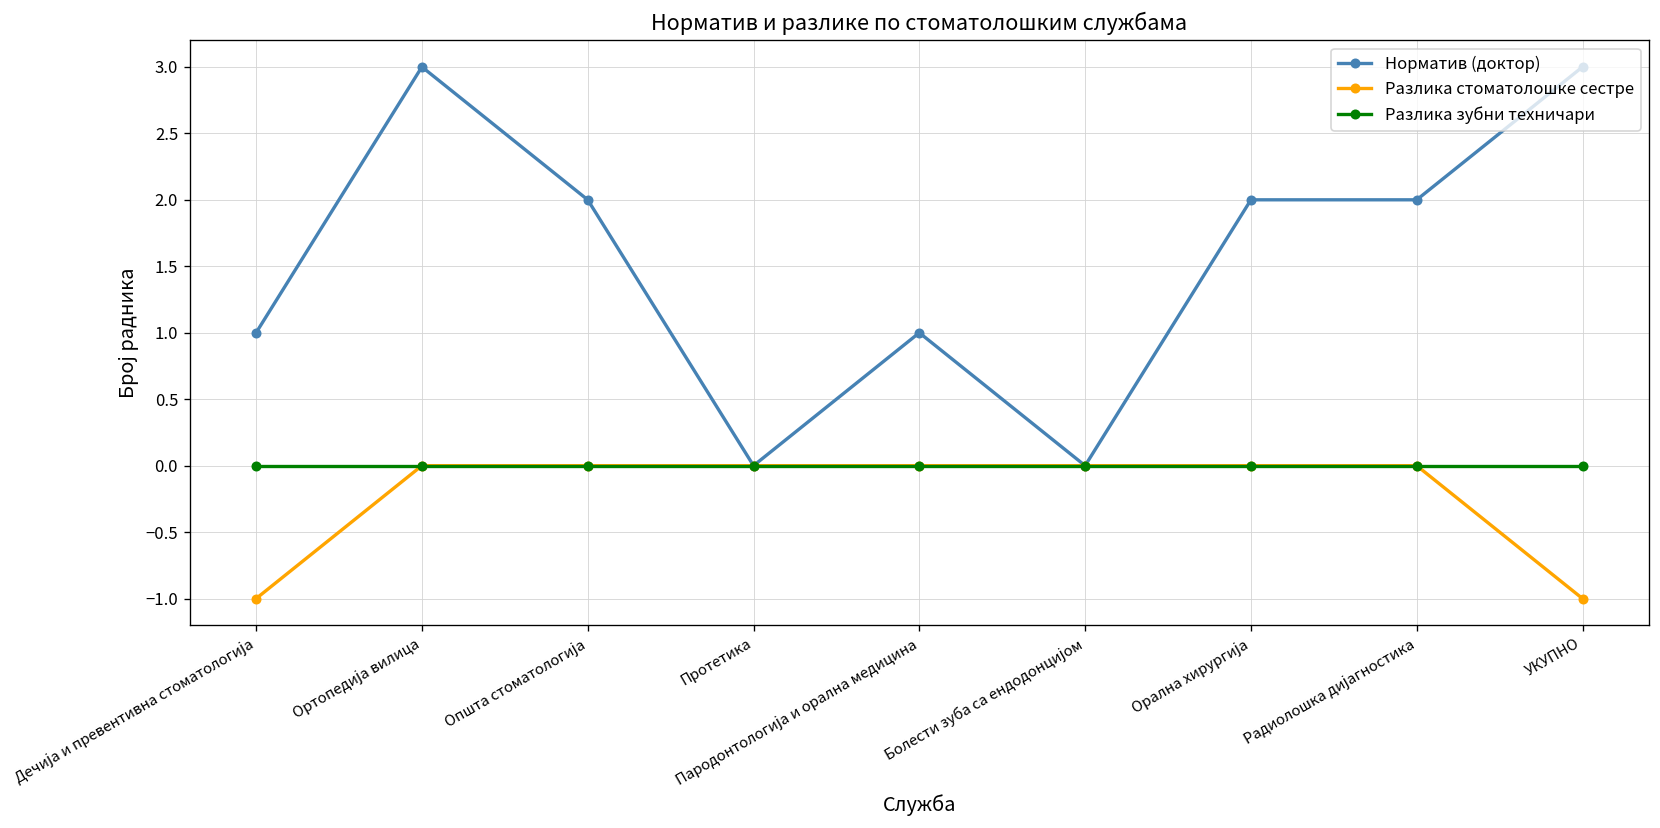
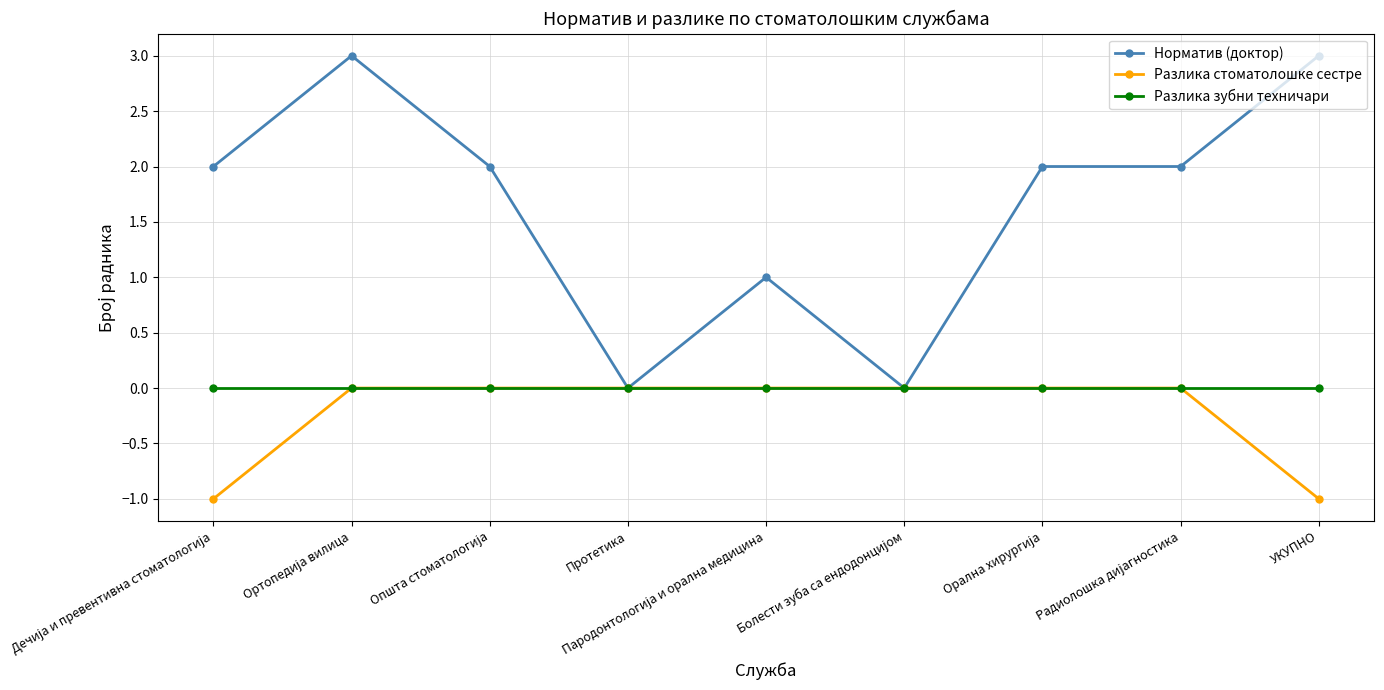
  {
    "Норматив (доктор)": {
-     "Дечија и превентивна стоматологија": 1,
+     "Дечија и превентивна стоматологија": 2,
      "Ортопедија вилица": 3,
      "Општа стоматологија": 2,
      "Парoдонтологија и орална медицина": 1,
      "Орална хирургија": 2,
      "Радиолошка дијагностика": 2
    },
    "Разлика стоматолошке сестре": {
      "Дечија и превентивна стоматологија": -1,
      "УКУПНО": -1
    },
    "Разлика зубни техничари": {
      "Дечија и превентивна стоматологија": 0,
      "УКУПНО": 0
    }
  }
